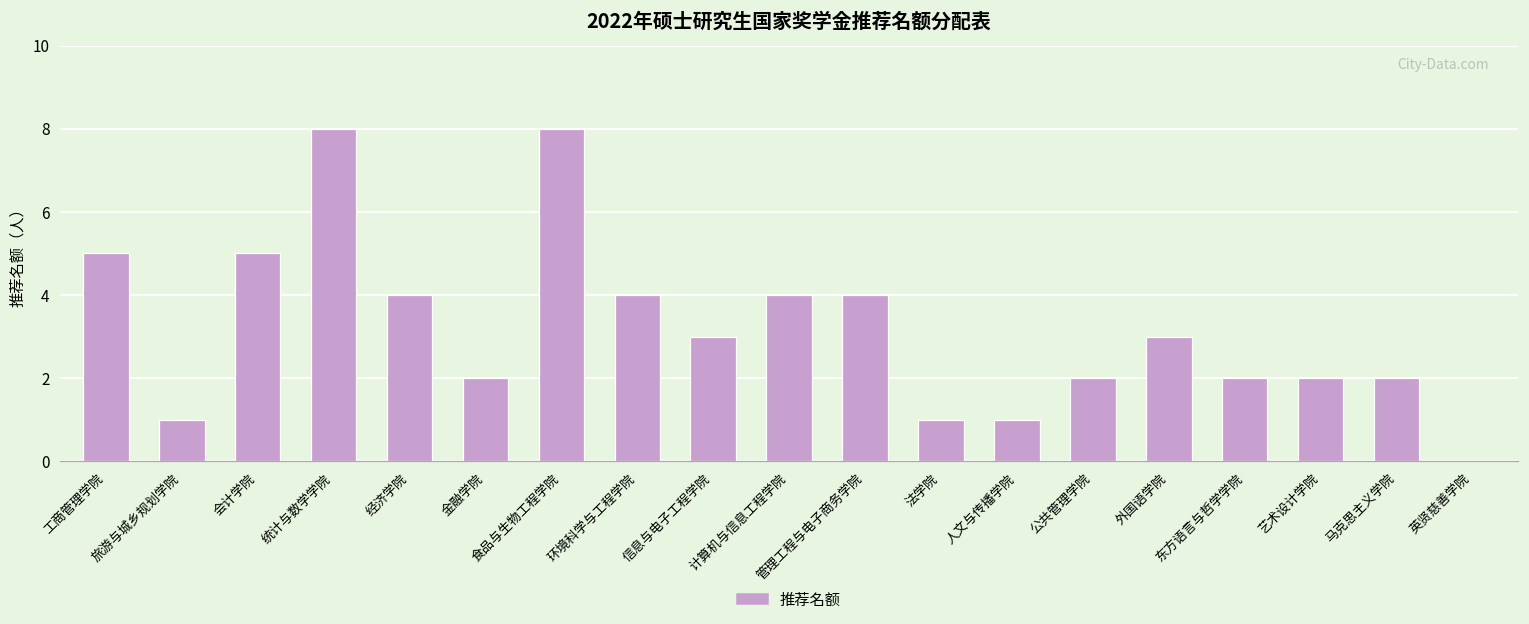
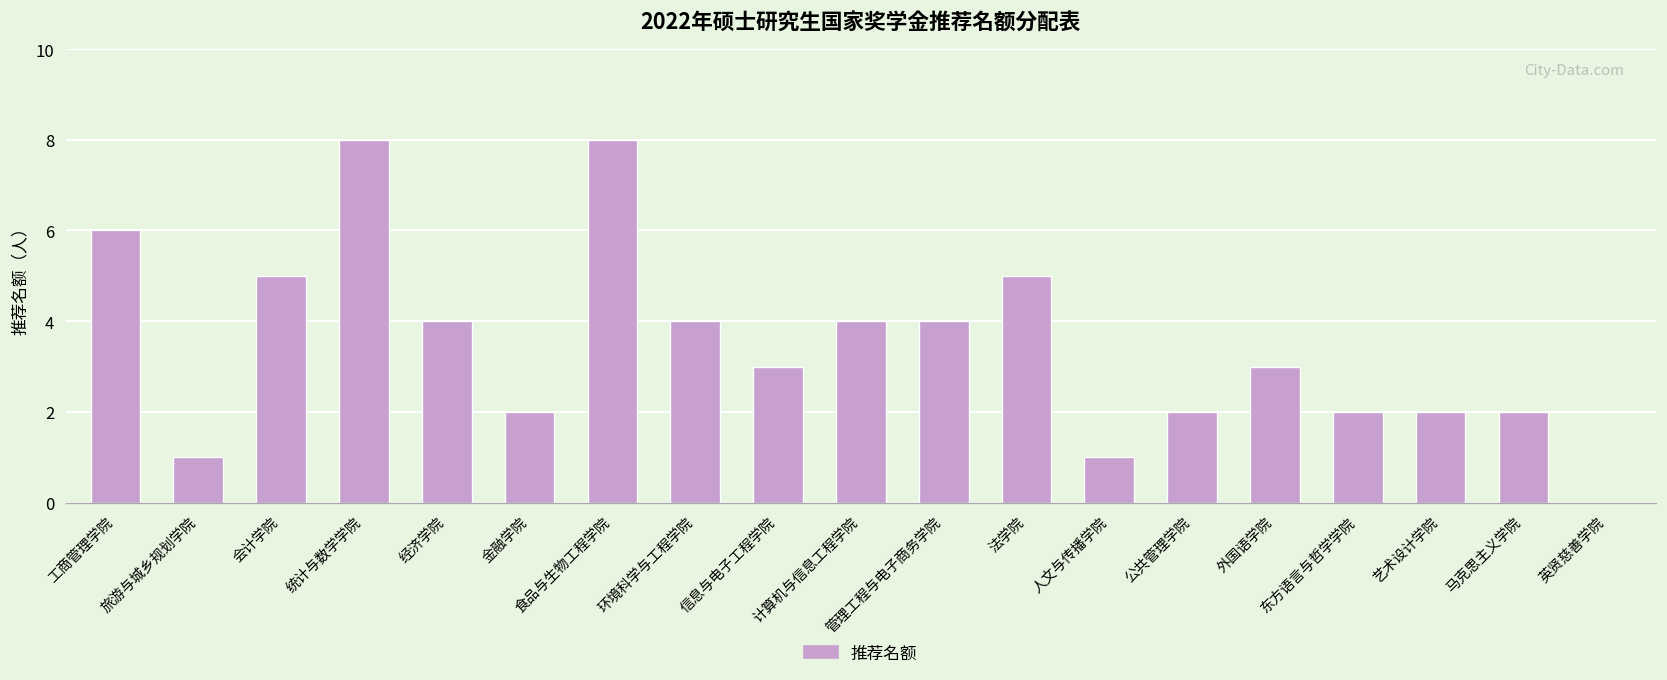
  {
-   "工商管理学院": 5,
+   "工商管理学院": 6,
    "旅游与城乡规划学院": 1,
    "会计学院": 5,
    "统计与数学学院": 8,
    "经济学院": 4,
    "金融学院": 2,
    "食品与生物工程学院": 8,
    "环境科学与工程学院": 4,
    "信息与电子工程学院": 3,
    "计算机与信息工程学院": 4,
    "管理工程与电子商务学院": 4,
-   "法学院": 1,
+   "法学院": 5,
    "人文与传播学院": 1,
    "公共管理学院": 2,
    "外国语学院": 3,
    "东方语言与哲学学院": 2,
    "艺术设计学院": 2,
    "马克思主义学院": 2,
    "英贤慈善学院": 0
  }
